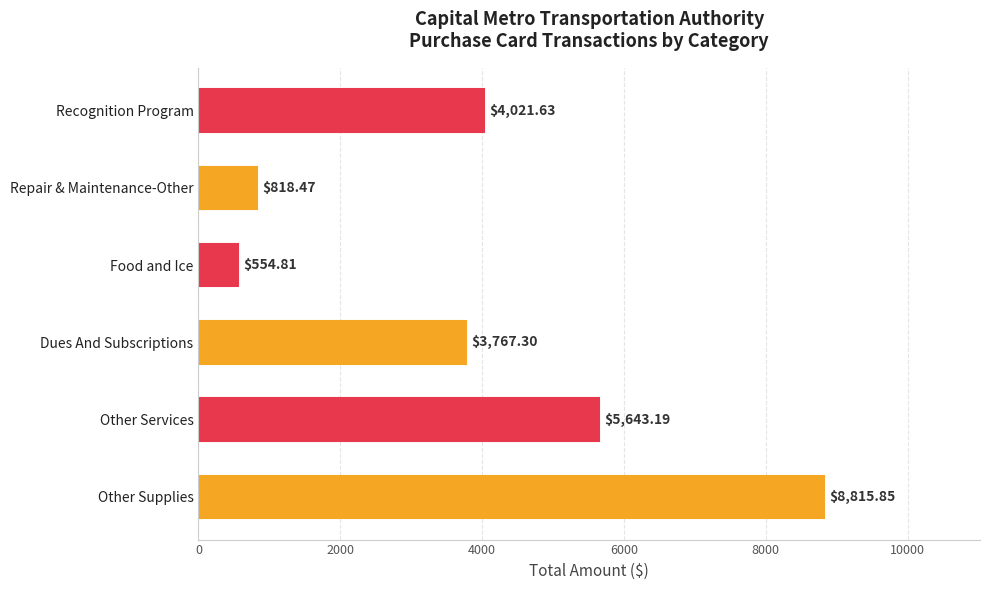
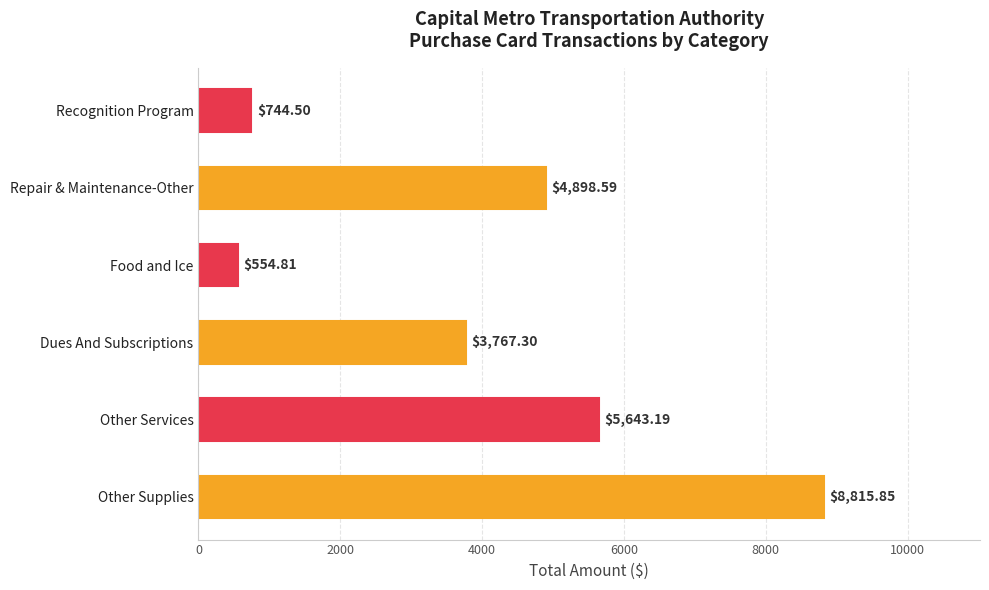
  {
-   "Recognition Program": "$4,021.63",
-   "Repair & Maintenance-Other": "$818.47",
+   "Recognition Program": "$744.50",
+   "Repair & Maintenance-Other": "$4,898.59",
    "Food and Ice": "$554.81",
    "Dues And Subscriptions": "$3,767.30",
    "Other Services": "$5,643.19",
    "Other Supplies": "$8,815.85"
  }
